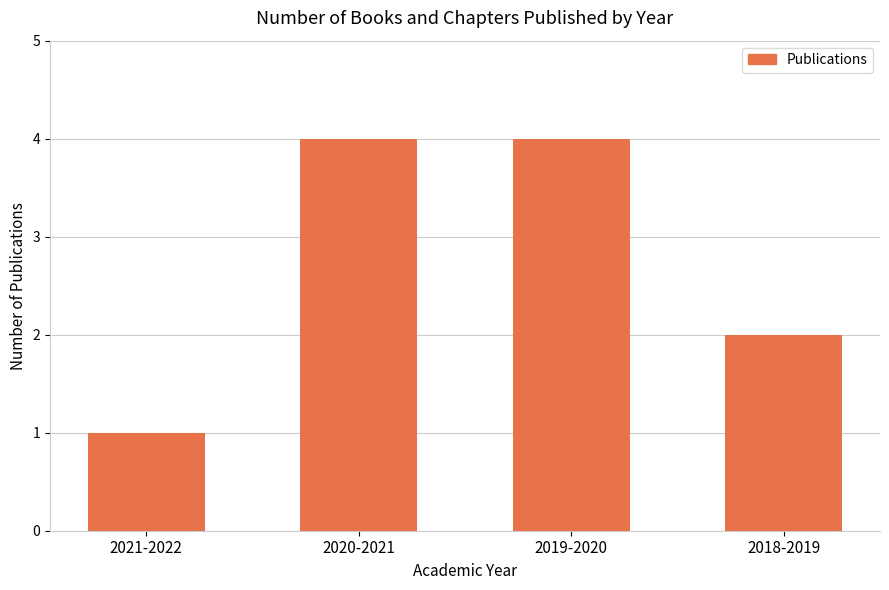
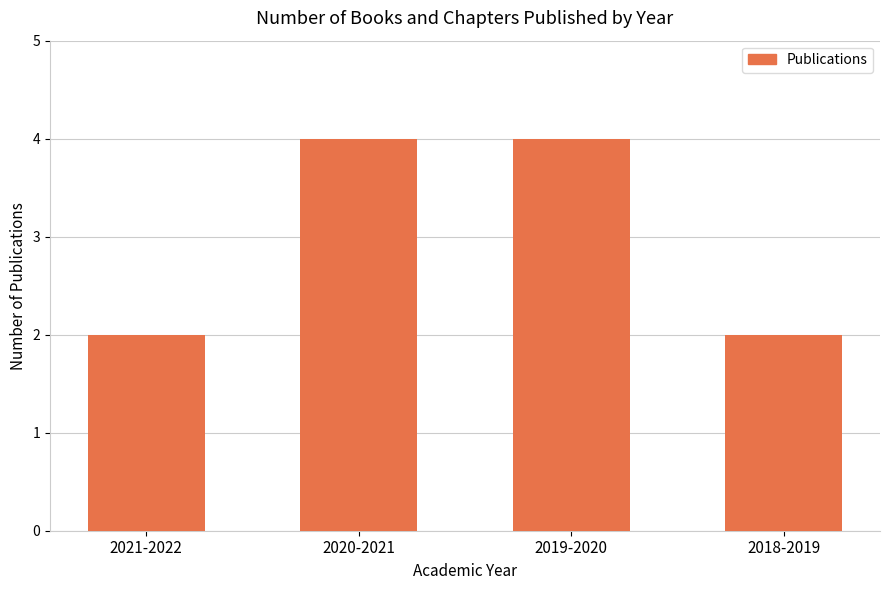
  {
-   "2021-2022": 1,
+   "2021-2022": 2,
    "2020-2021": 4,
    "2019-2020": 4,
    "2018-2019": 2
  }
